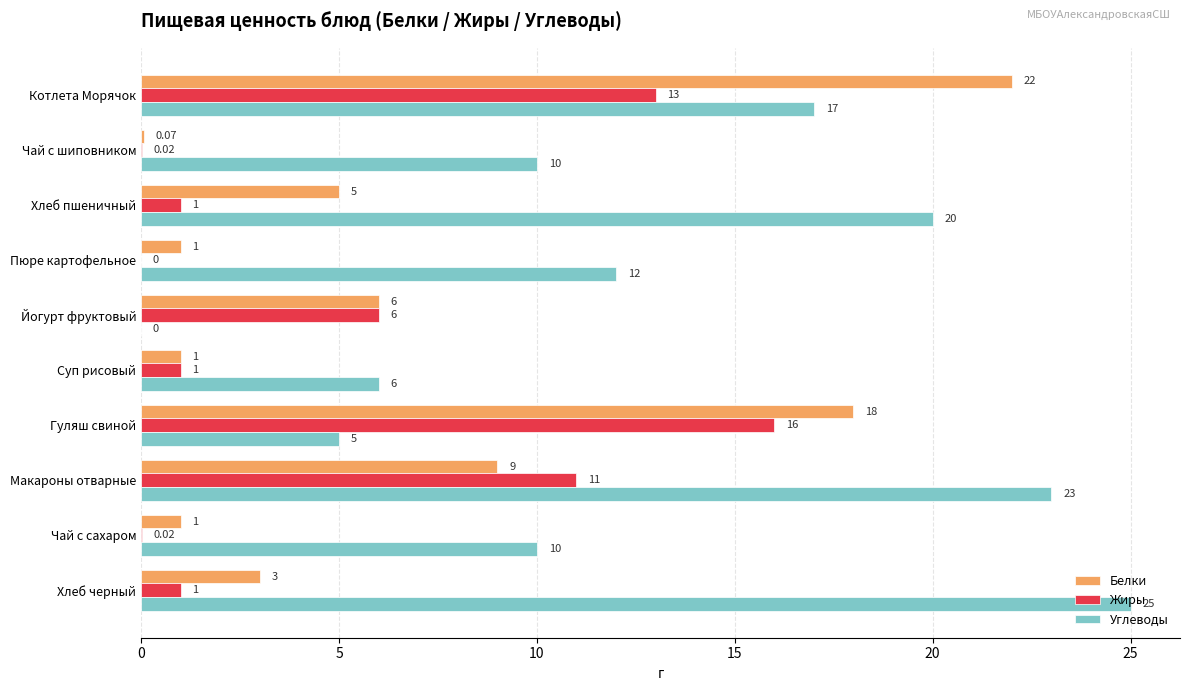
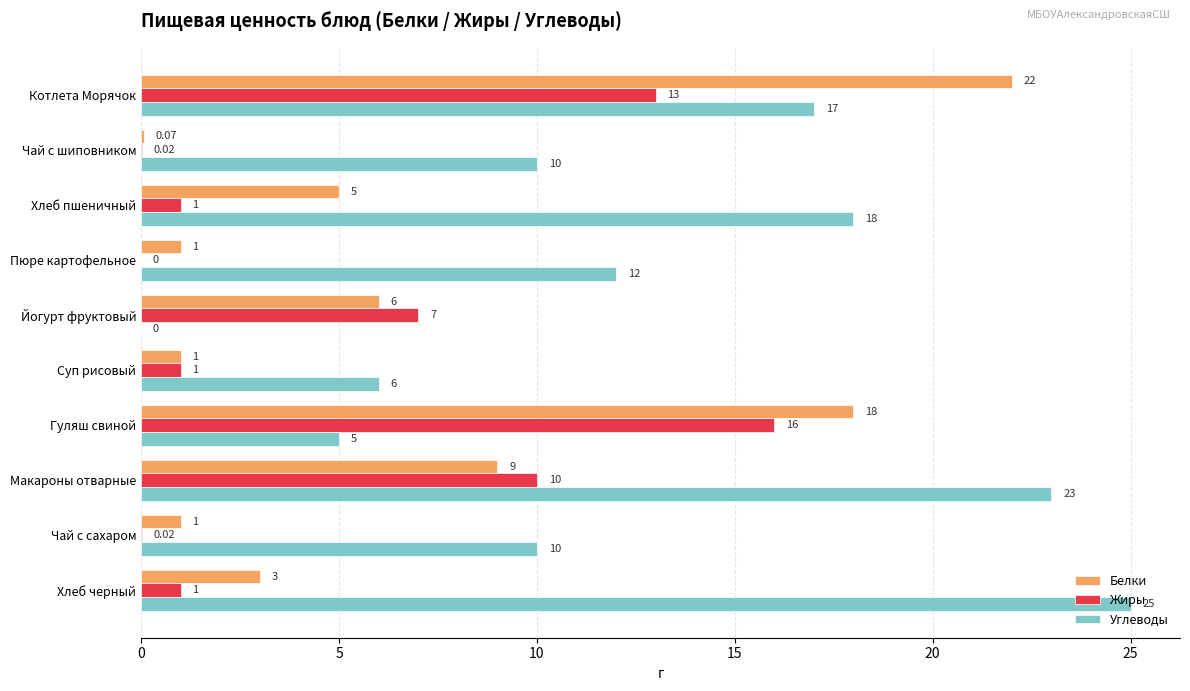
  {
    "Белки": {
      "Котлета Морячок": 22,
      "Чай с шиповником": 0.07,
      "Хлеб пшеничный": 5,
      "Пюре картофельное": 1,
      "Йогурт фруктовый": 6,
      "Суп рисовый": 1,
      "Гуляш свиной": 18,
      "Макароны отварные": 9,
      "Чай с сахаром": 1,
      "Хлеб черный": 3
    },
    "Жиры": {
      "Котлета Морячок": 13,
      "Чай с шиповником": 0.02,
      "Хлеб пшеничный": 1,
      "Пюре картофельное": 0,
-     "Йогурт фруктовый": 6,
+     "Йогурт фруктовый": 7,
      "Суп рисовый": 1,
      "Гуляш свиной": 16,
-     "Макароны отварные": 11,
+     "Макароны отварные": 10,
      "Чай с сахаром": 0.02,
      "Хлеб черный": 1
    },
    "Углеводы": {
      "Котлета Морячок": 17,
      "Чай с шиповником": 10,
-     "Хлеб пшеничный": 20,
+     "Хлеб пшеничный": 18,
      "Пюре картофельное": 12,
      "Йогурт фруктовый": 0,
      "Суп рисовый": 6,
      "Гуляш свиной": 5,
      "Макароны отварные": 23,
      "Чай с сахаром": 10,
      "Хлеб черный": 25
    }
  }
